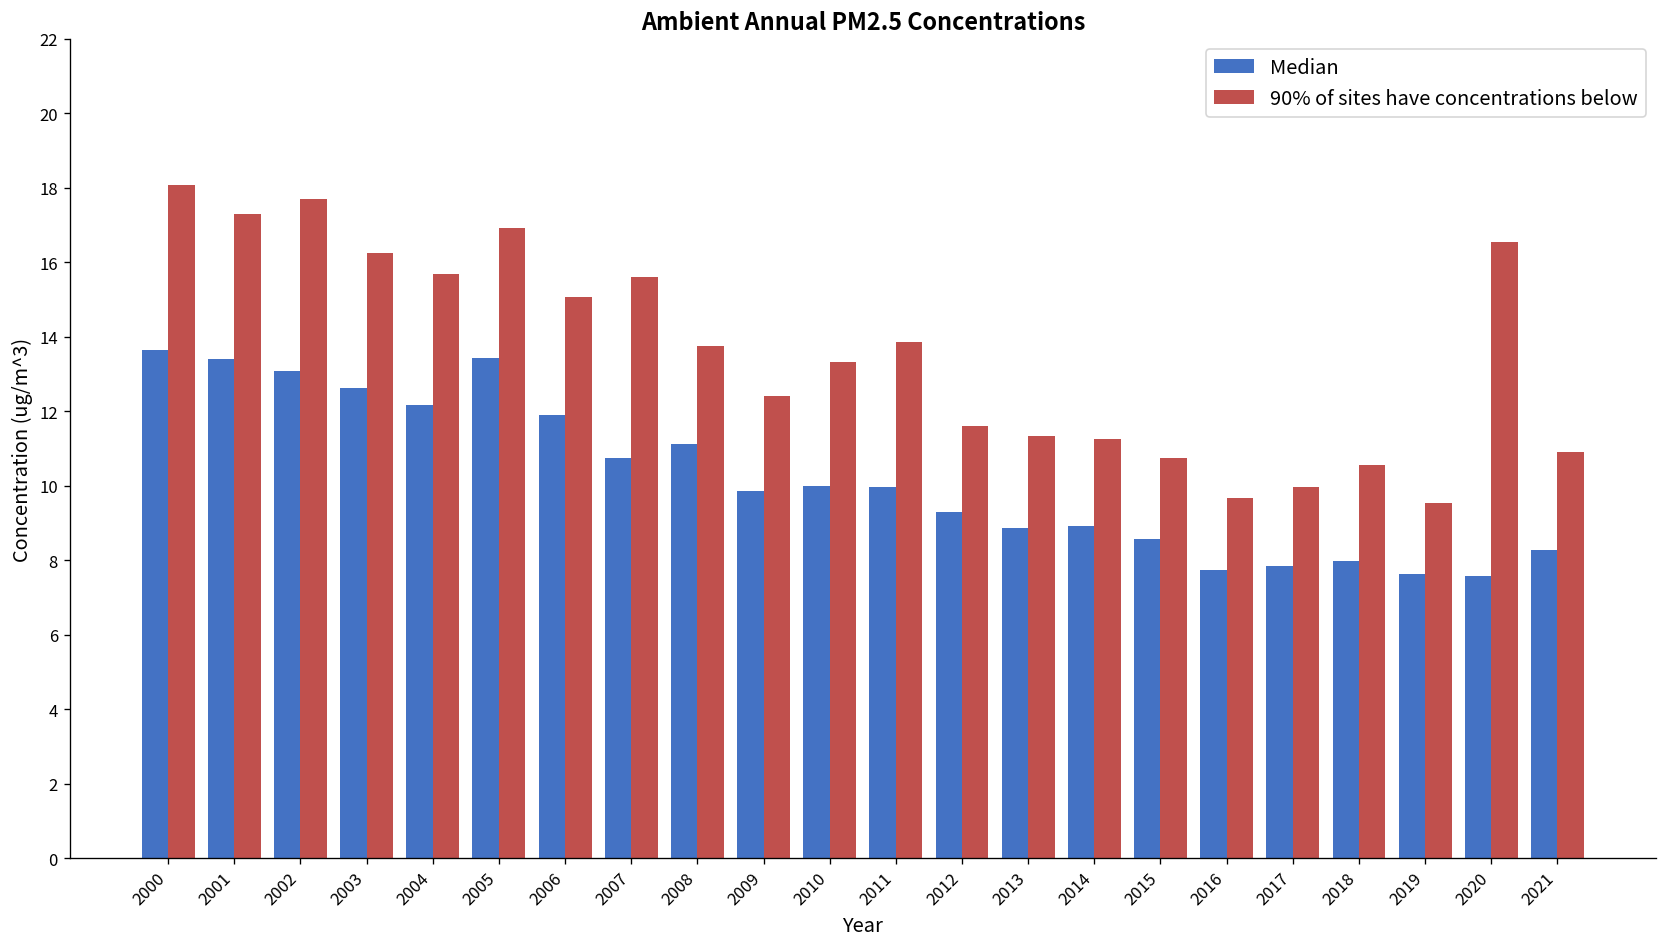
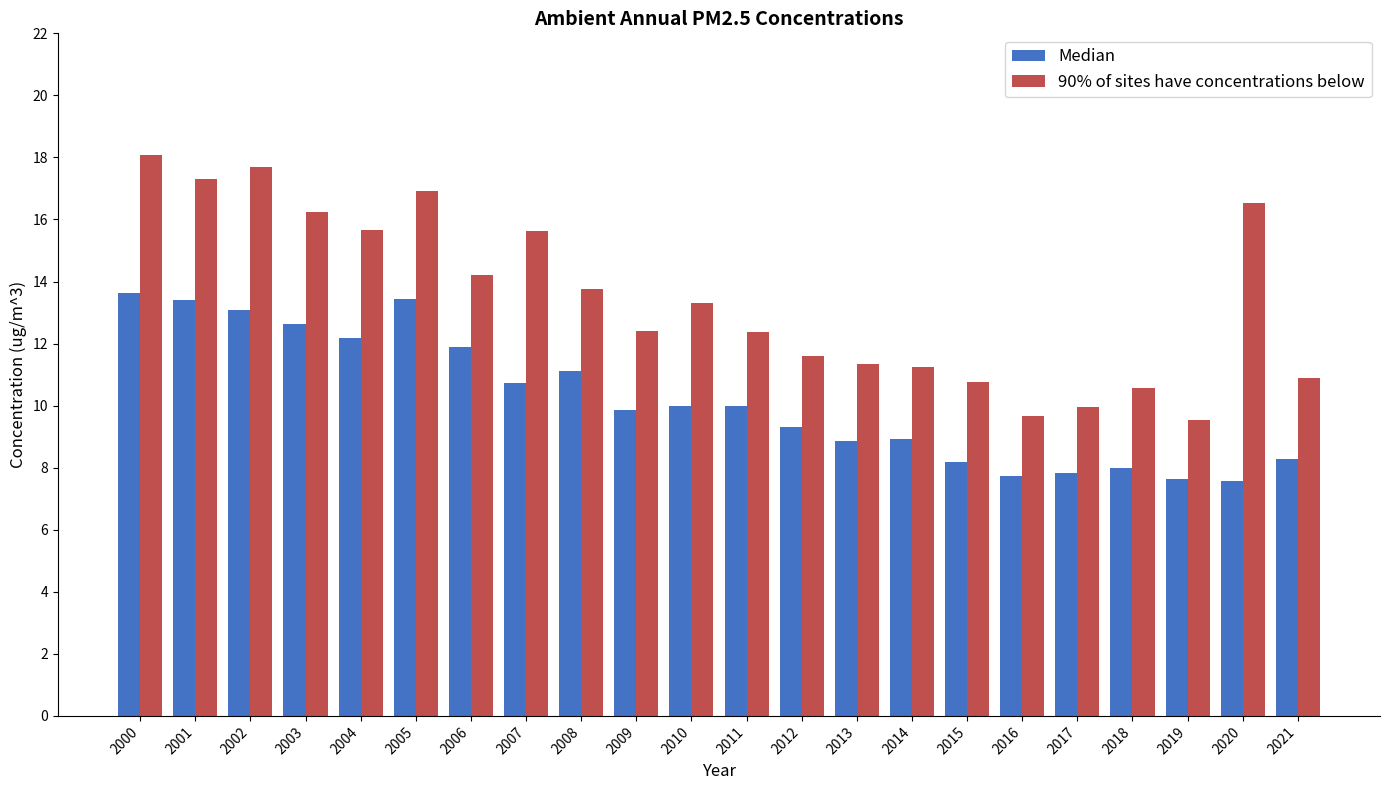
  {
    "Median": {
      "2000": 13.6,
      "2001": 13.4,
      "2002": 13.1,
      "2003": 12.6,
      "2004": 12.2,
      "2005": 13.4,
      "2006": 11.9,
      "2007": 10.7,
      "2008": 11.1,
      "2009": 9.9,
      "2010": 10.0,
      "2011": 10.0,
      "2012": 9.3,
      "2013": 8.9,
      "2014": 8.9,
-     "2015": 8.6,
+     "2015": 8.2,
      "2016": 7.7,
      "2017": 7.8,
      "2018": 8.0,
      "2019": 7.6,
      "2020": 7.6,
      "2021": 8.3
    },
    "90% of sites have concentrations below": {
      "2000": 18.1,
      "2001": 17.3,
      "2002": 17.7,
      "2003": 16.3,
      "2004": 15.7,
      "2005": 16.9,
-     "2006": 15.1,
+     "2006": 14.2,
      "2007": 15.6,
      "2008": 13.8,
      "2009": 12.4,
      "2010": 13.3,
-     "2011": 13.9,
+     "2011": 12.4,
      "2012": 11.6,
      "2013": 11.3,
      "2014": 11.2,
      "2015": 10.8,
      "2016": 9.7,
      "2017": 10.0,
      "2018": 10.6,
      "2019": 9.5,
      "2020": 16.5,
      "2021": 10.9
    }
  }
